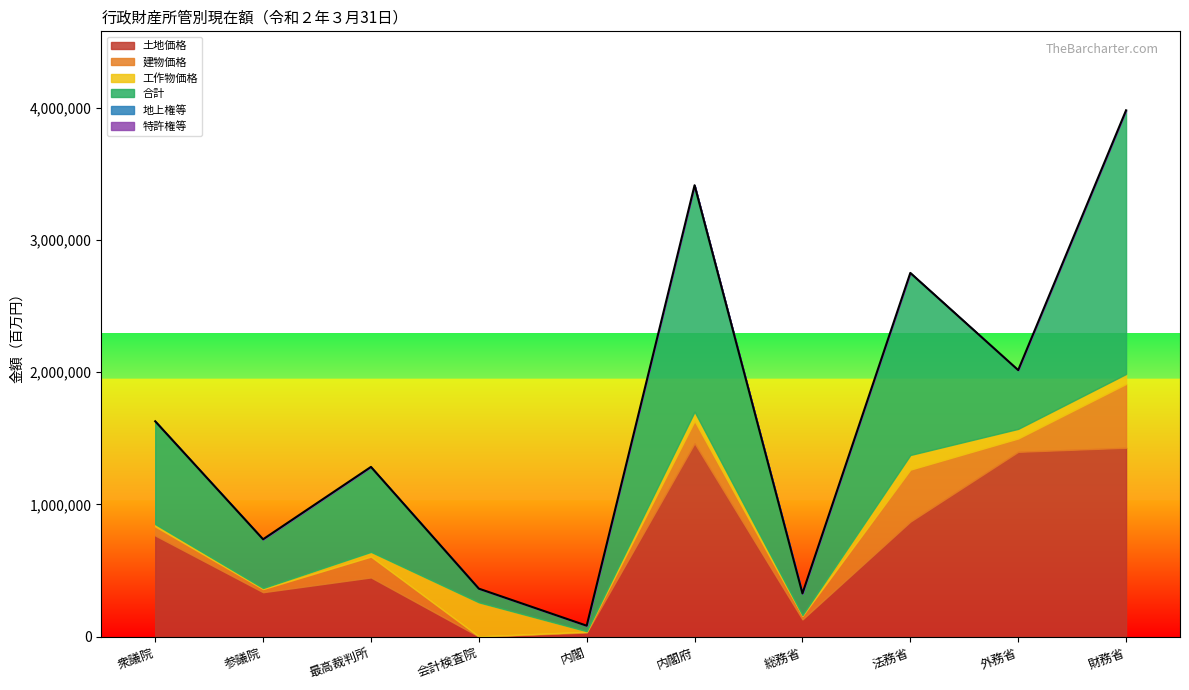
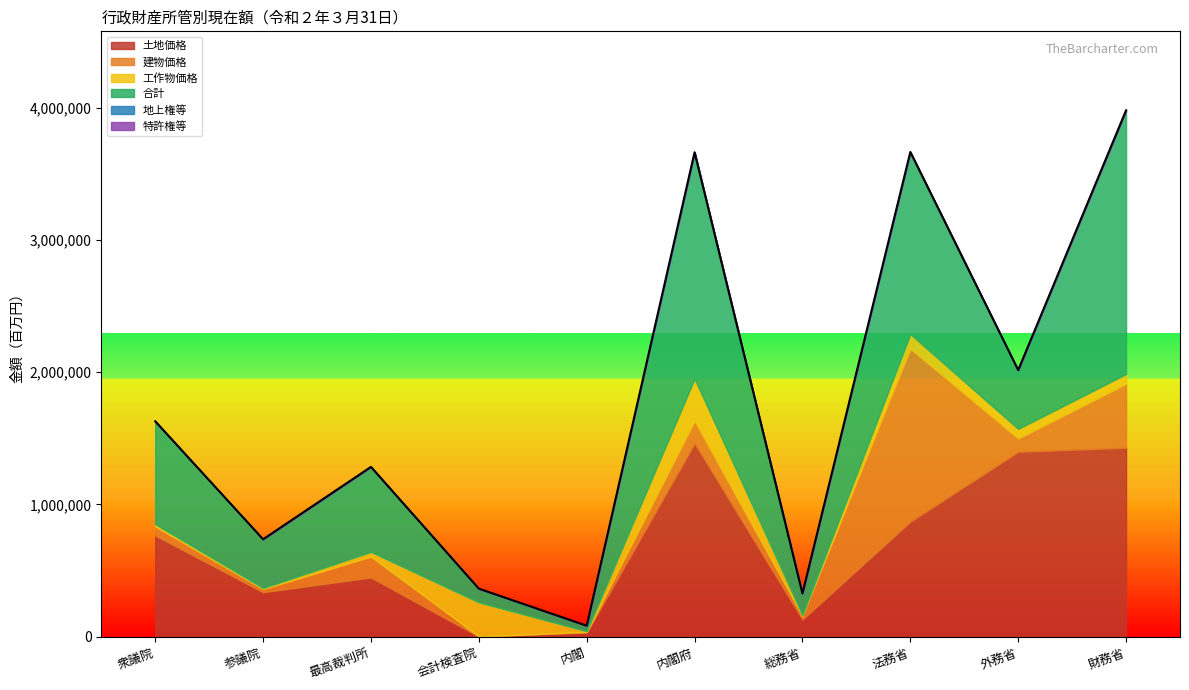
  {
    "土地価格": {
      "衆議院": "770,000",
      "参議院": "340,000",
      "最高裁判所": "450,000",
      "内閣府": "1,460,000",
      "総務省": "130,000",
      "法務省": "870,000",
      "外務省": "1,400,000",
      "財務省": "1,430,000"
    },
    "建物価格": {
      "最高裁判所": "160,000",
      "内閣府": "170,000",
-     "法務省": "390,000",
+     "法務省": "1,310,000",
      "外務省": "100,000",
      "財務省": "480,000"
    },
    "工作物価格": {
      "最高裁判所": "40,000",
      "会計検査院": "260,000",
-     "内閣府": "70,000",
+     "内閣府": "320,000",
      "法務省": "110,000",
      "外務省": "70,000",
      "財務省": "80,000"
    }
  }
